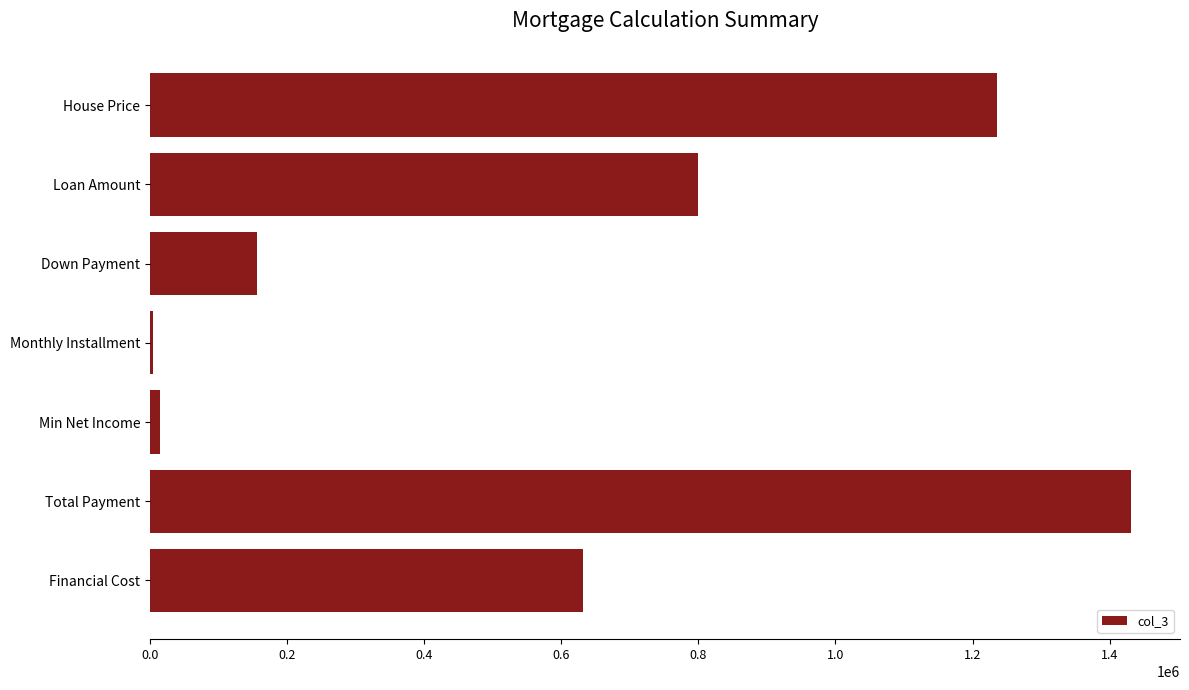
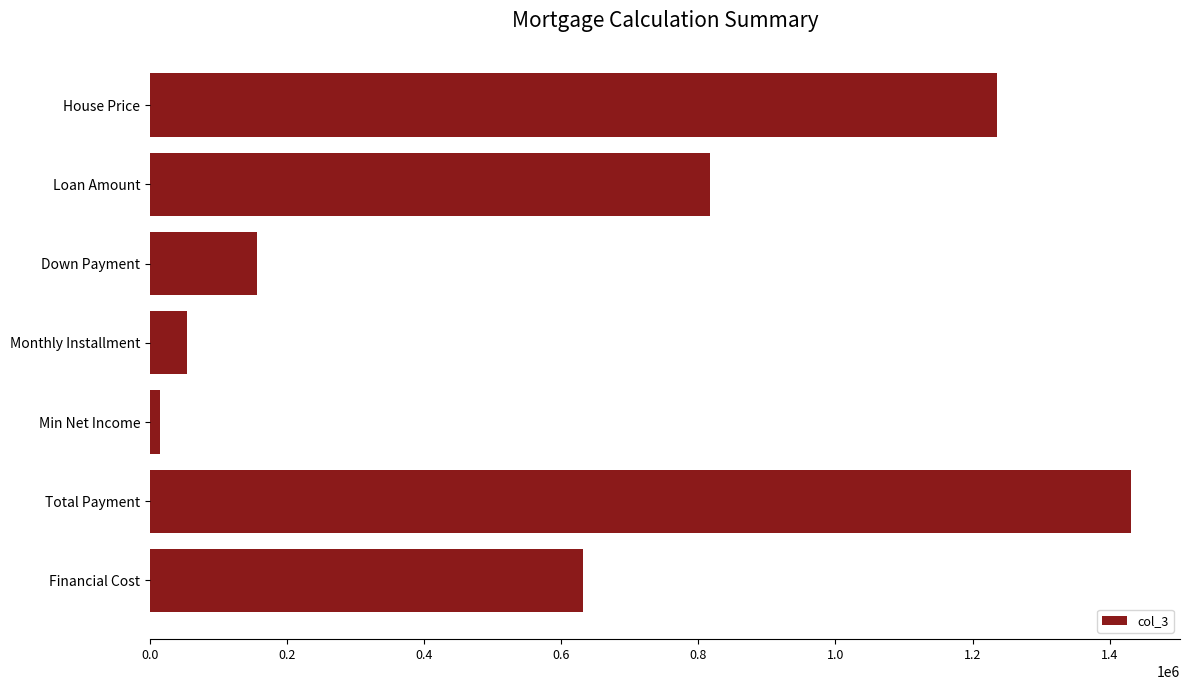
  {
    "House Price": 1240000,
-   "Loan Amount": 800000,
+   "Loan Amount": 820000,
    "Down Payment": 160000,
-   "Monthly Installment": 0,
+   "Monthly Installment": 50000,
    "Min Net Income": 10000,
    "Total Payment": 1430000,
    "Financial Cost": 630000
  }
